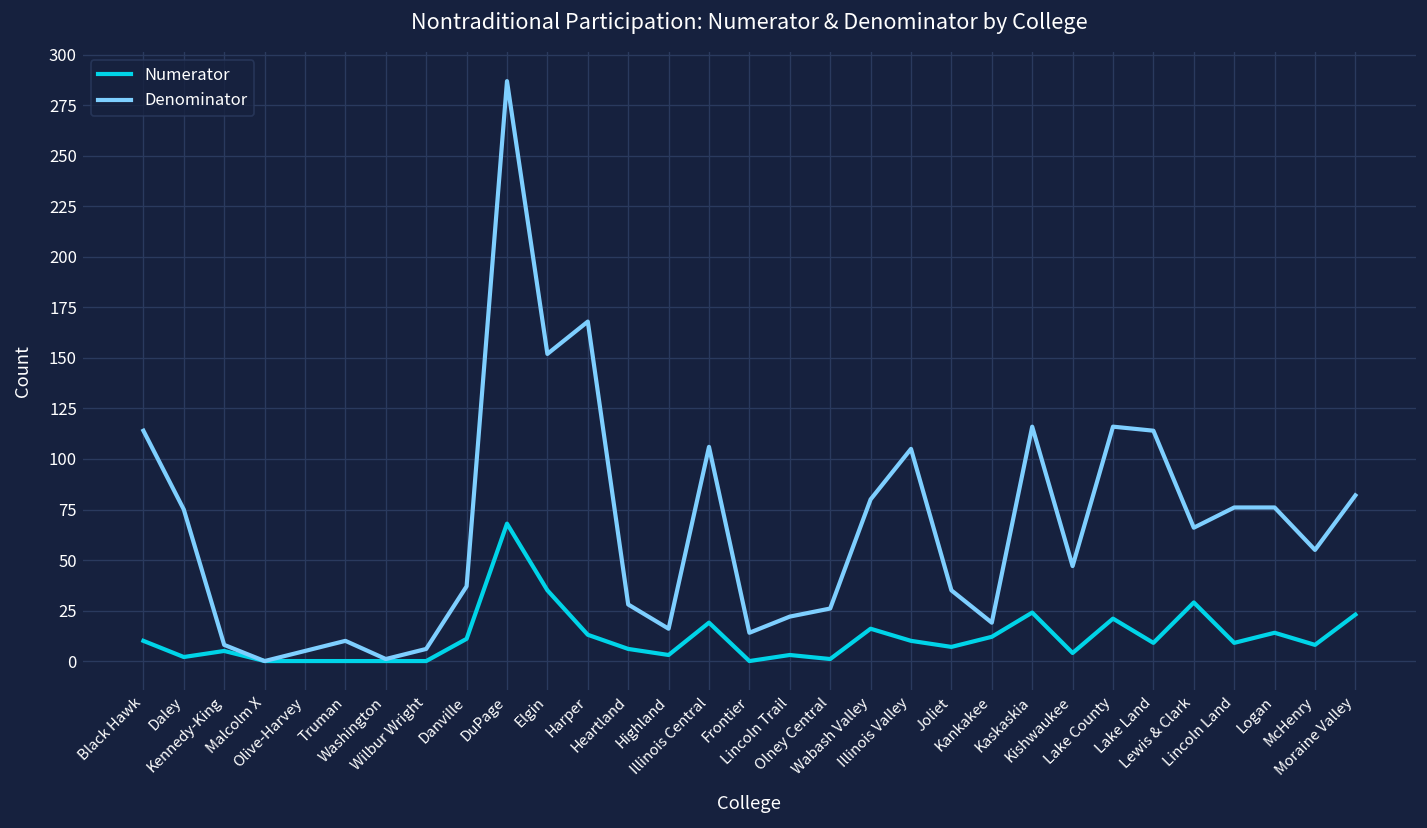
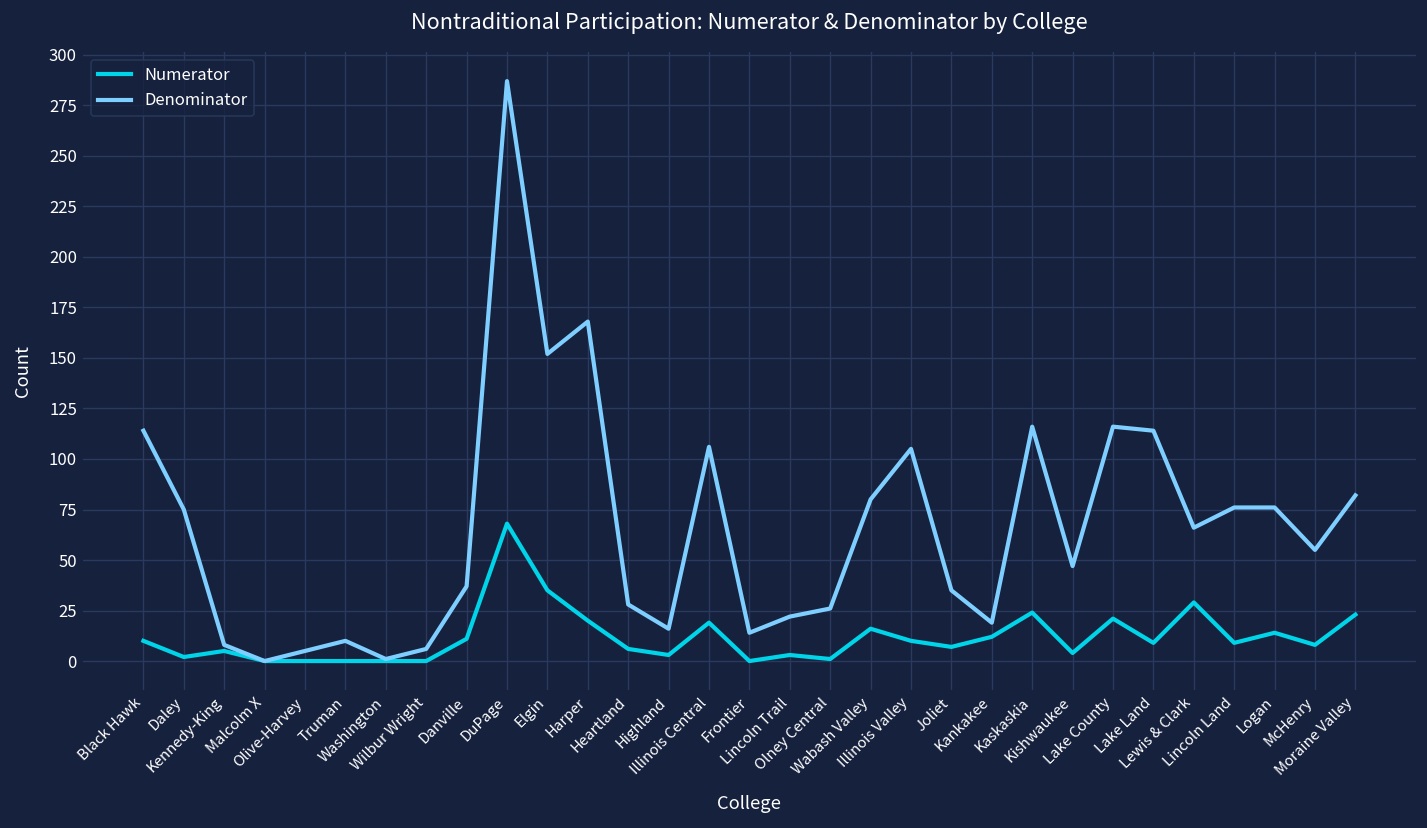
  {
    "Numerator": {
      "Black Hawk": 10,
      "Daley": 2,
      "Kennedy-King": 5,
      "Olive-Harvey": 0,
      "Truman": 0,
      "Wilbur Wright": 0,
      "Danville": 11,
      "DuPage": 68,
      "Elgin": 35,
-     "Harper": 13,
+     "Harper": 20,
      "Heartland": 6,
      "Highland": 3,
      "Illinois Central": 19,
      "Frontier": 0,
      "Lincoln Trail": 3,
      "Olney Central": 1,
      "Wabash Valley": 16,
      "Illinois Valley": 10,
      "Joliet": 7,
      "Kankakee": 12,
      "Kaskaskia": 24,
      "Kishwaukee": 4,
      "Lake County": 21,
      "Lake Land": 9,
      "Lewis & Clark": 29,
      "Lincoln Land": 9,
      "Logan": 14,
      "McHenry": 8,
      "Moraine Valley": 23
    },
    "Denominator": {
      "Black Hawk": 114,
      "Daley": 75,
      "Kennedy-King": 8,
      "Olive-Harvey": 5,
      "Truman": 10,
      "Wilbur Wright": 6,
      "Danville": 37,
      "DuPage": 287,
      "Elgin": 152,
      "Harper": 168,
      "Heartland": 28,
      "Highland": 16,
      "Illinois Central": 106,
      "Frontier": 14,
      "Lincoln Trail": 22,
      "Olney Central": 26,
      "Wabash Valley": 80,
      "Illinois Valley": 105,
      "Joliet": 35,
      "Kankakee": 19,
      "Kaskaskia": 116,
      "Kishwaukee": 47,
      "Lake County": 116,
      "Lake Land": 114,
      "Lewis & Clark": 66,
      "Lincoln Land": 76,
      "Logan": 76,
      "McHenry": 55,
      "Moraine Valley": 82
    }
  }
